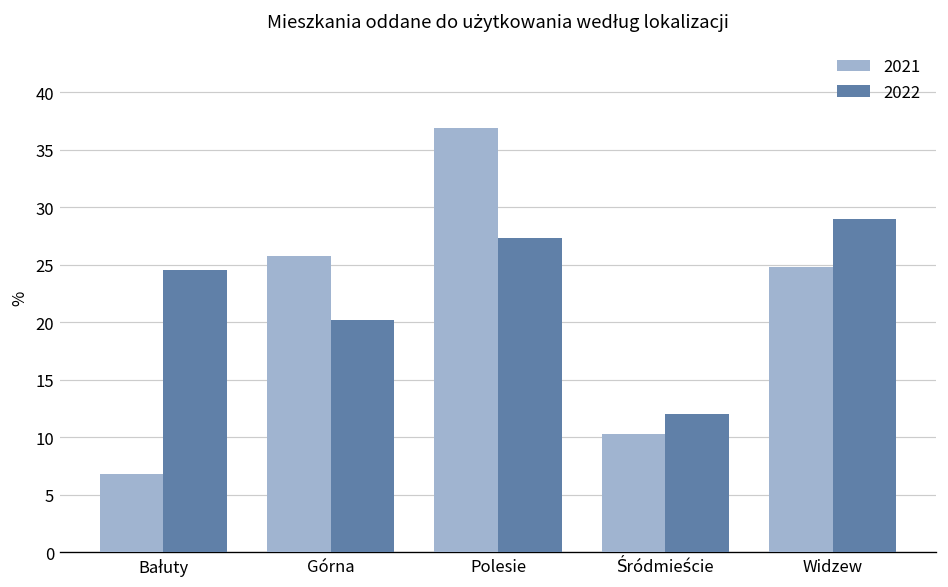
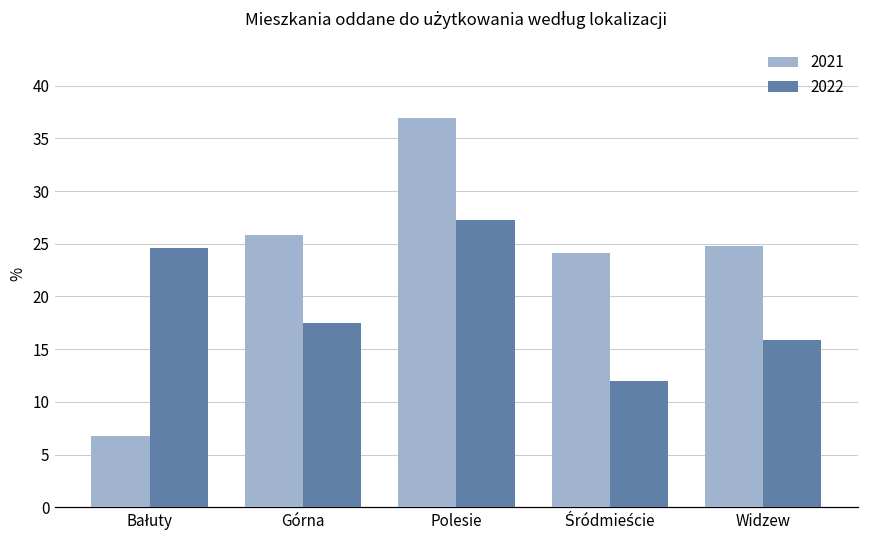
  {
    "2021": {
      "Bałuty": 7,
      "Górna": 26,
      "Polesie": 37,
-     "Śródmieście": 10,
+     "Śródmieście": 24,
      "Widzew": 25
    },
    "2022": {
      "Bałuty": 25,
-     "Górna": 20,
+     "Górna": 18,
      "Polesie": 27,
      "Śródmieście": 12,
-     "Widzew": 29
+     "Widzew": 16
    }
  }
